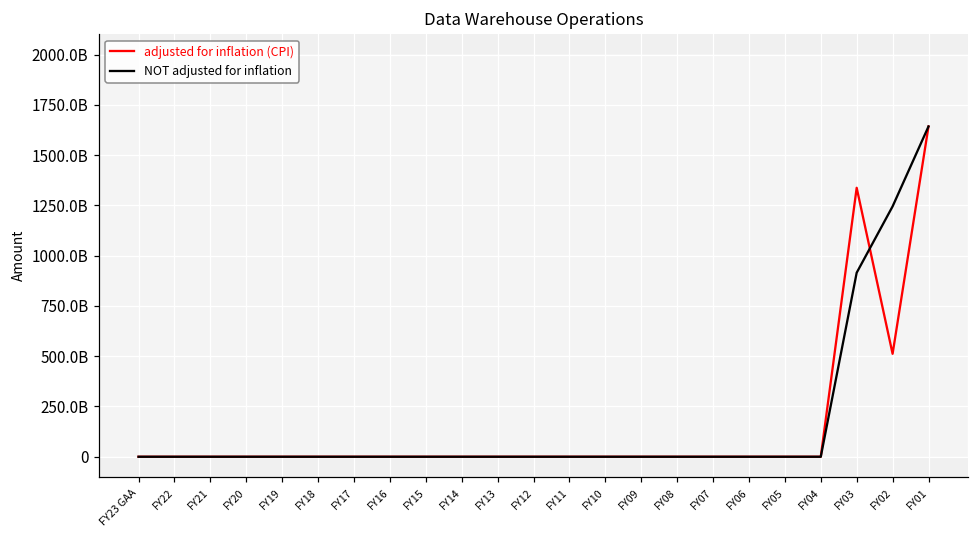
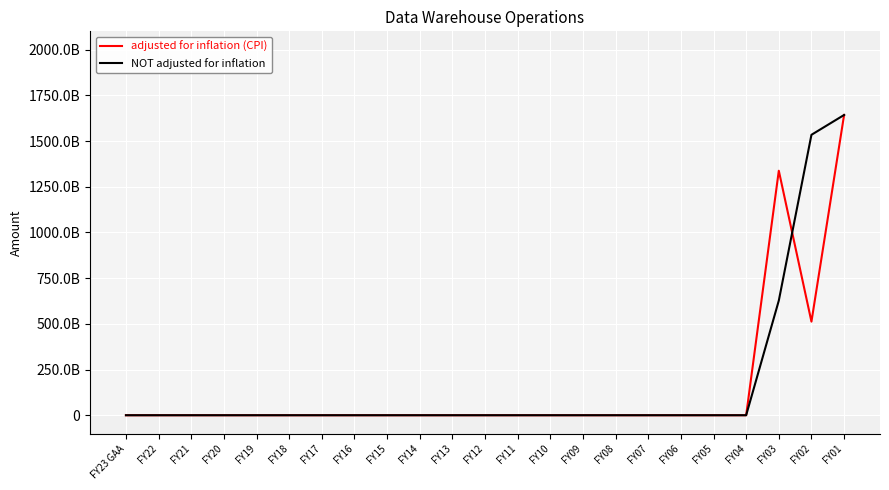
  {
    "adjusted for inflation (CPI)": {
      "FY03": 1340000000000,
      "FY02": 510000000000
    },
    "NOT adjusted for inflation": {
-     "FY03": 920000000000,
-     "FY02": 1240000000000
+     "FY03": 630000000000,
+     "FY02": 1530000000000
    }
  }
